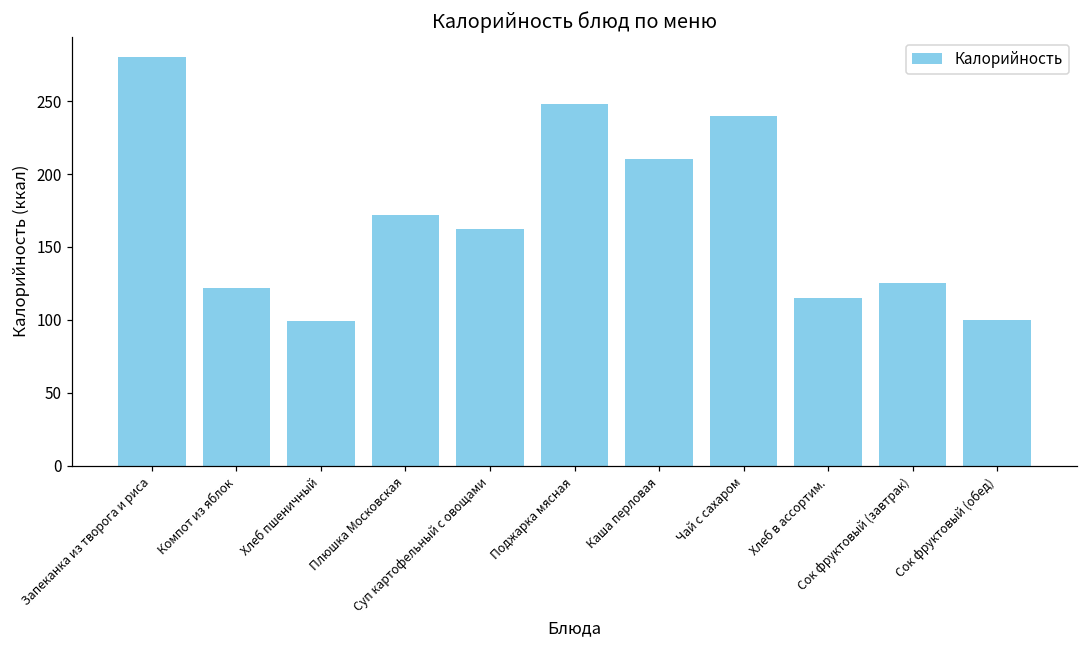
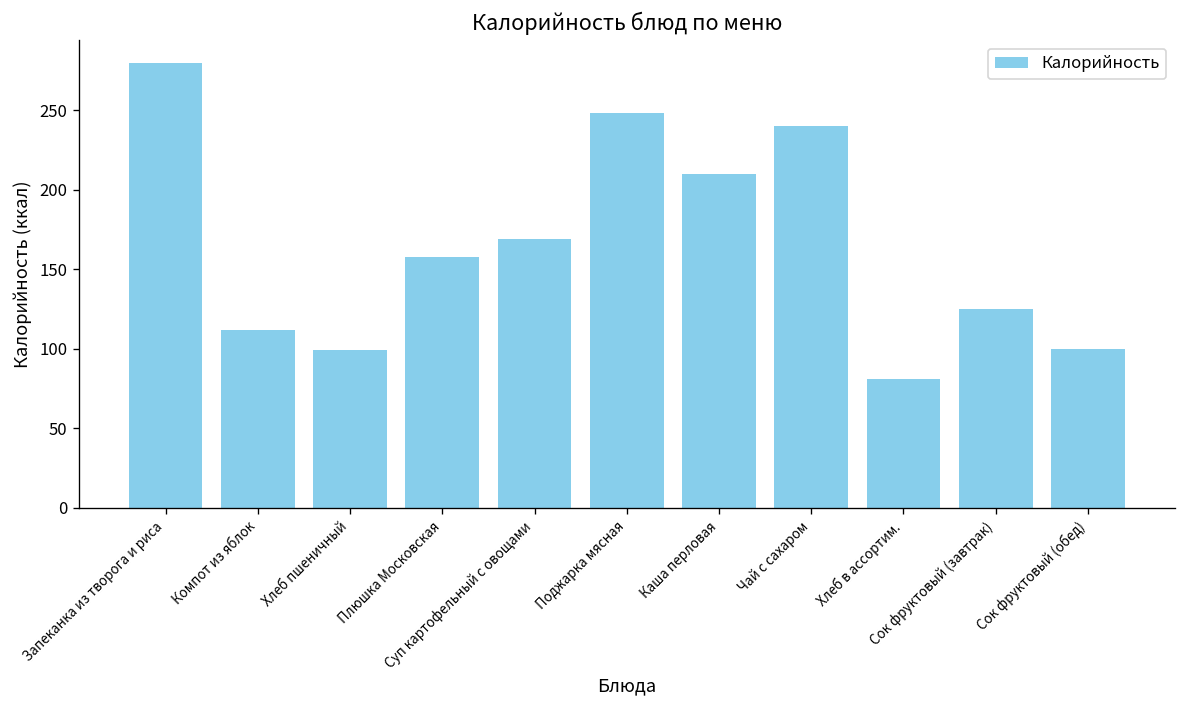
  {
    "Запеканка из творога и риса": 280,
-   "Компот из яблок": 122,
+   "Компот из яблок": 112,
    "Хлеб пшеничный": 99,
-   "Плюшка Московская": 172,
-   "Суп картофельный с овощами": 162,
+   "Плюшка Московская": 158,
+   "Суп картофельный с овощами": 169,
    "Поджарка мясная": 248,
    "Каша перловая": 210,
    "Чай с сахаром": 240,
-   "Хлеб в ассортим.": 115,
+   "Хлеб в ассортим.": 81,
    "Сок фруктовый (завтрак)": 125,
    "Сок фруктовый (обед)": 100
  }
